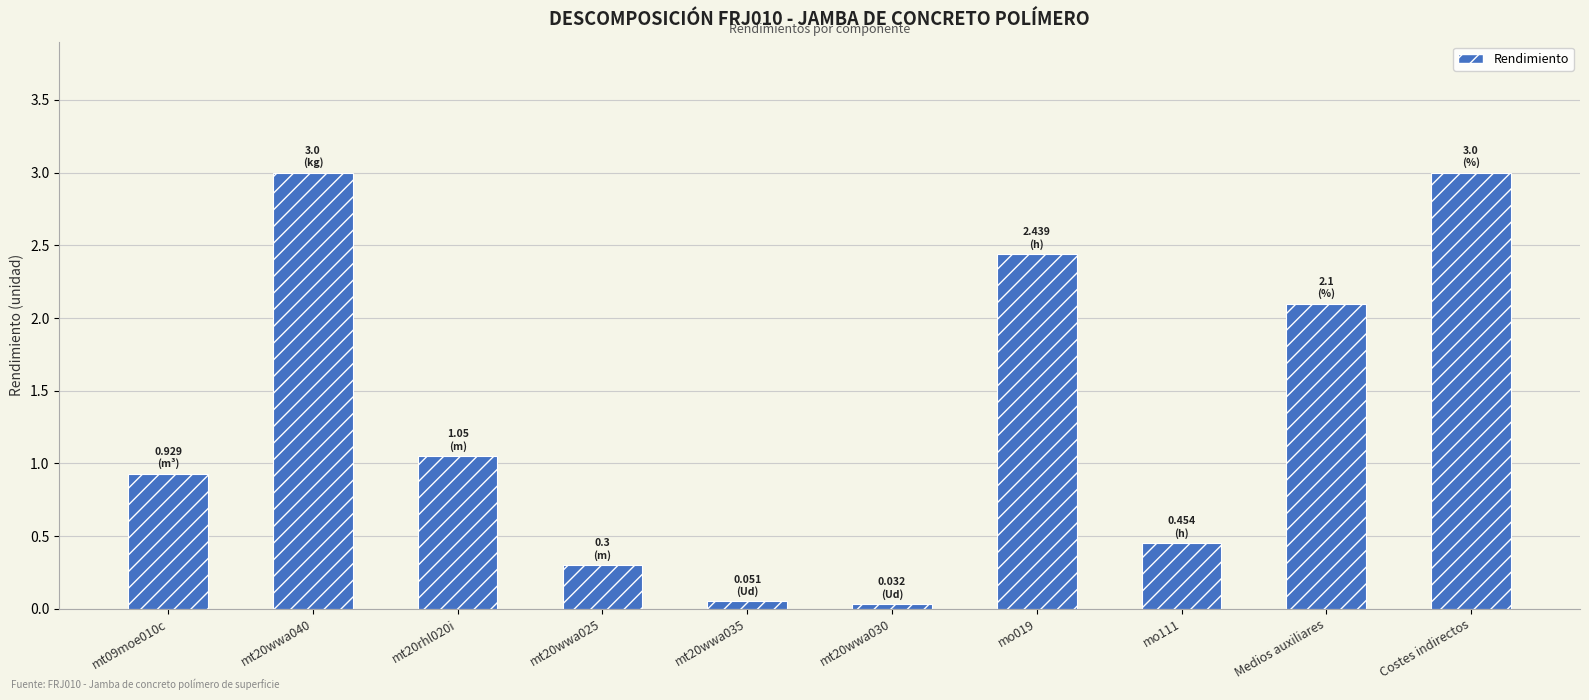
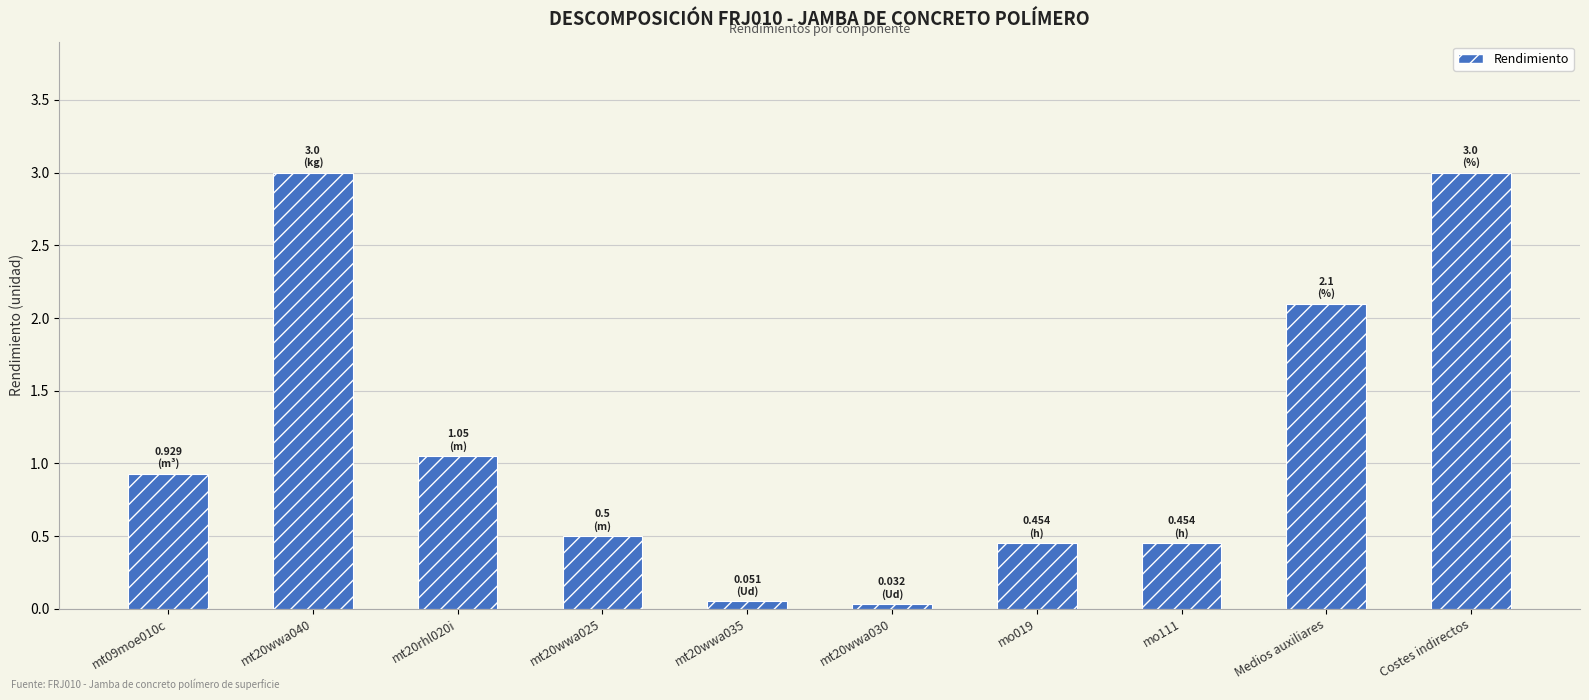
  {
    "mt09moe010c": 0.929,
    "mt20wwa040": 3.0,
    "mt20rhl020i": 1.05,
-   "mt20wwa025": 0.3,
+   "mt20wwa025": 0.5,
    "mt20wwa035": 0.051,
    "mt20wwa030": 0.032,
-   "mo019": 2.439,
+   "mo019": 0.454,
    "mo111": 0.454,
    "Medios auxiliares": 2.1,
    "Costes indirectos": 3.0
  }
